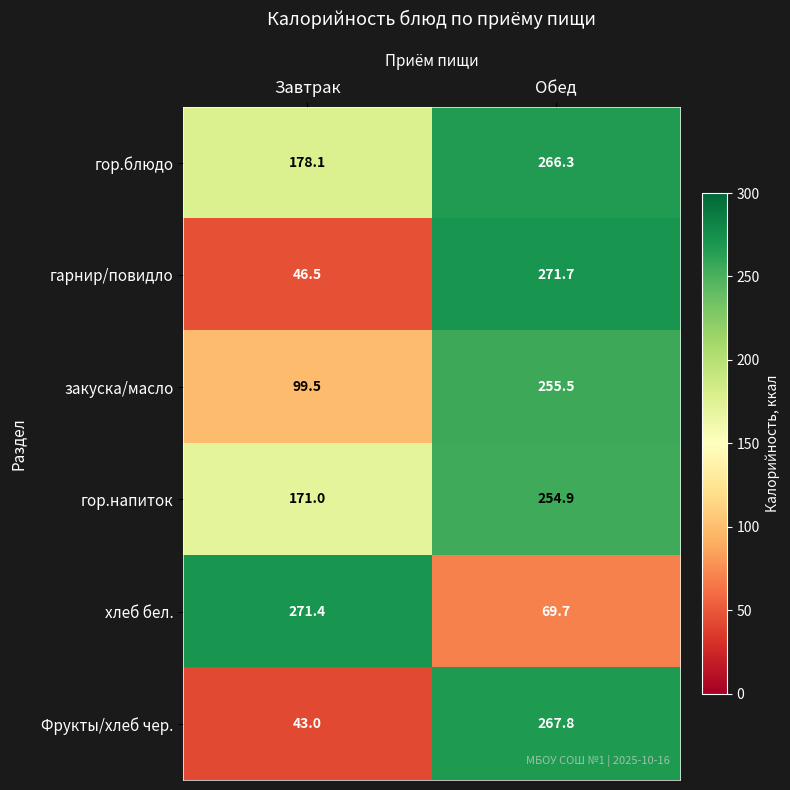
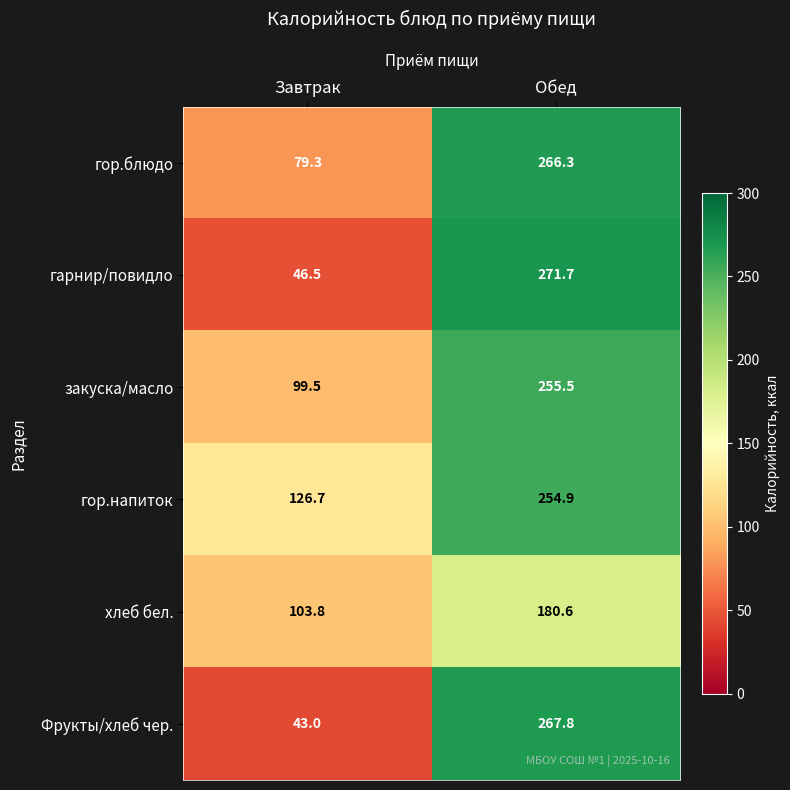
  {
    "гор.блюдо": {
-     "Завтрак": 178.1,
+     "Завтрак": 79.3,
      "Обед": 266.3
    },
    "гарнир/повидло": {
      "Завтрак": 46.5,
      "Обед": 271.7
    },
    "закуска/масло": {
      "Завтрак": 99.5,
      "Обед": 255.5
    },
    "гор.напиток": {
-     "Завтрак": 171.0,
+     "Завтрак": 126.7,
      "Обед": 254.9
    },
    "хлеб бел.": {
-     "Завтрак": 271.4,
-     "Обед": 69.7
+     "Завтрак": 103.8,
+     "Обед": 180.6
    },
    "Фрукты/хлеб чер.": {
      "Завтрак": 43.0
    }
  }
